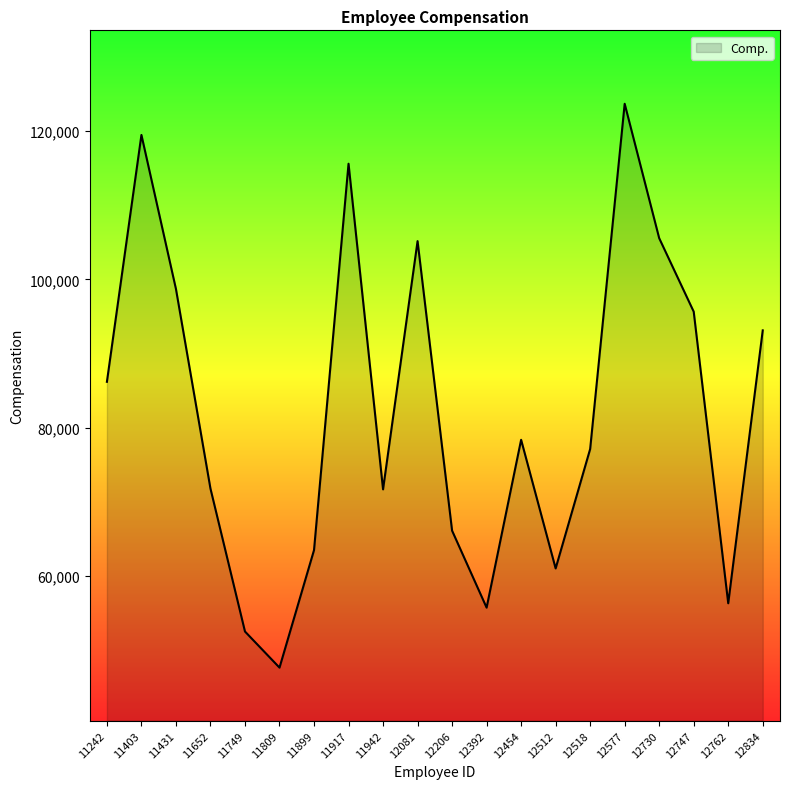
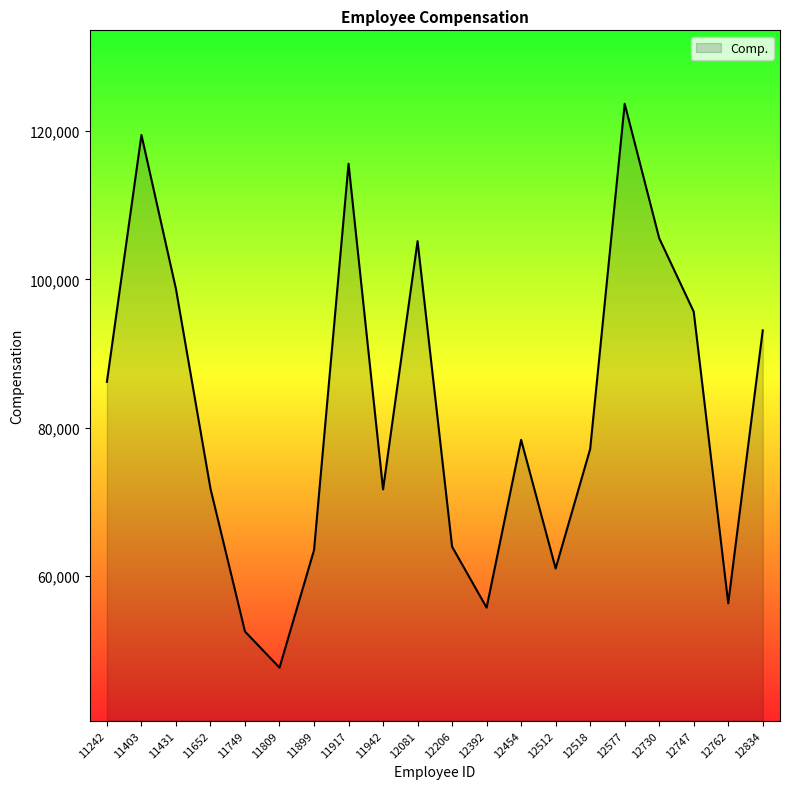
  {
    "11242": "86,000",
    "11403": "119,000",
    "11431": "99,000",
    "11652": "72,000",
    "11749": "53,000",
    "11809": "48,000",
    "11899": "64,000",
    "11917": "116,000",
    "11942": "72,000",
    "12081": "105,000",
-   "12206": "66,000",
+   "12206": "64,000",
    "12392": "56,000",
    "12454": "78,000",
    "12512": "61,000",
    "12518": "77,000",
    "12577": "124,000",
    "12730": "106,000",
    "12747": "96,000",
    "12762": "56,000",
    "12834": "93,000"
  }
